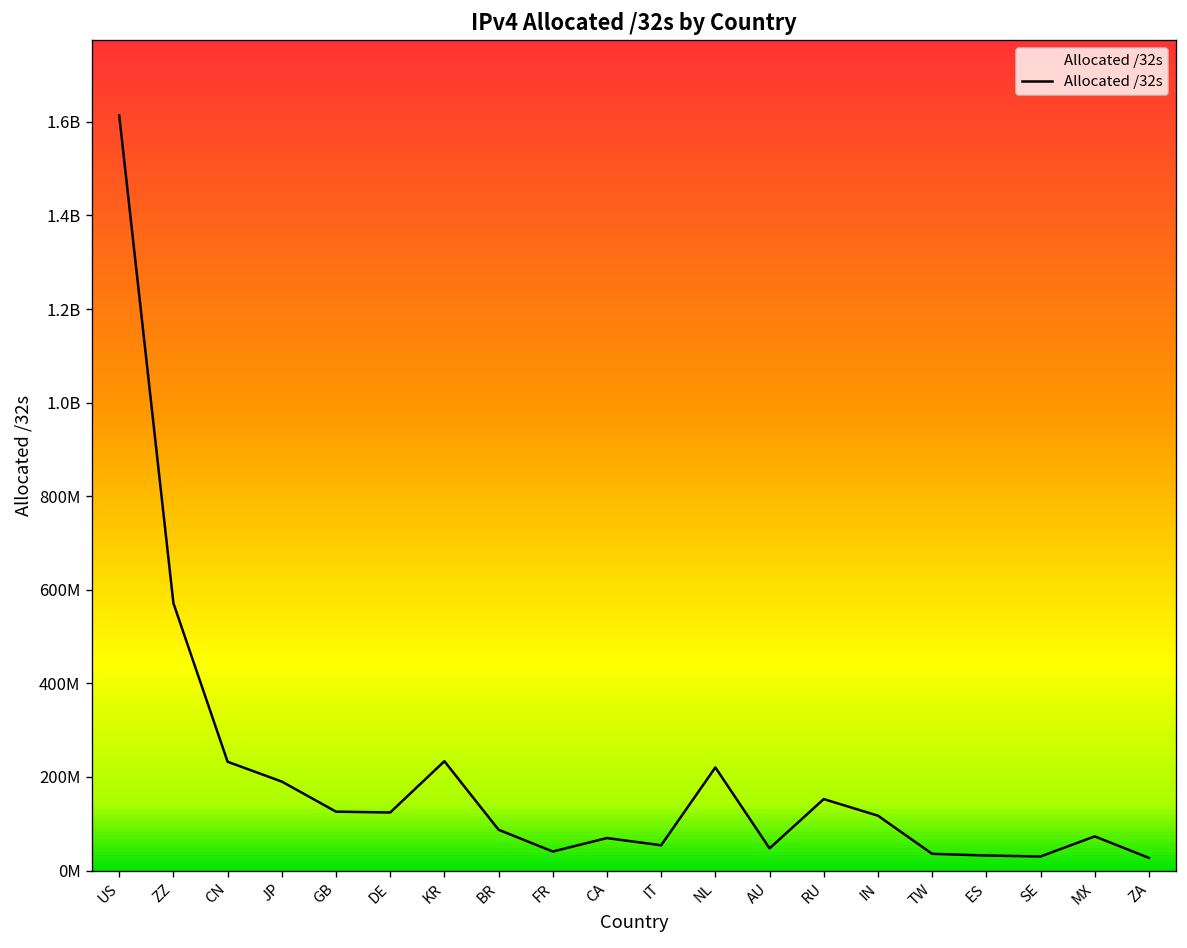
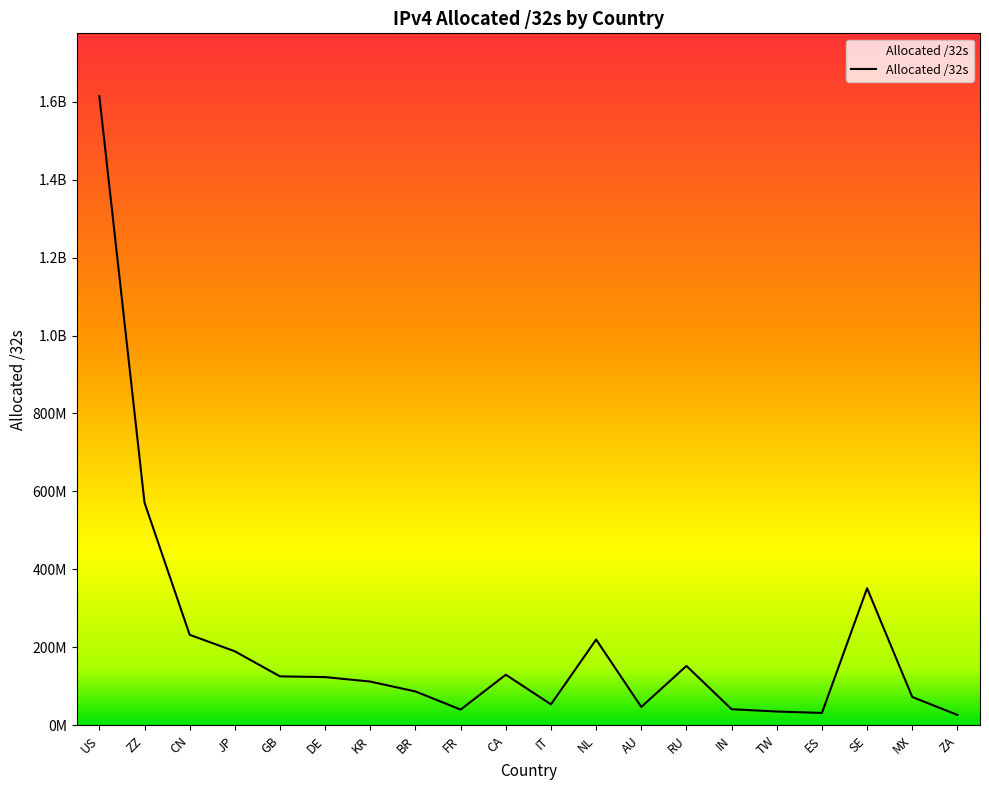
  {
    "US": 1610000000,
    "ZZ": 570000000,
    "CN": 230000000,
    "JP": 190000000,
    "GB": 130000000,
    "DE": 120000000,
-   "KR": 230000000,
+   "KR": 110000000,
    "BR": 90000000,
    "FR": 40000000,
-   "CA": 70000000,
+   "CA": 130000000,
    "IT": 50000000,
    "NL": 220000000,
    "AU": 50000000,
    "RU": 150000000,
-   "IN": 120000000,
+   "IN": 40000000,
    "TW": 40000000,
    "ES": 30000000,
-   "SE": 30000000,
+   "SE": 350000000,
    "MX": 70000000,
    "ZA": 30000000
  }
